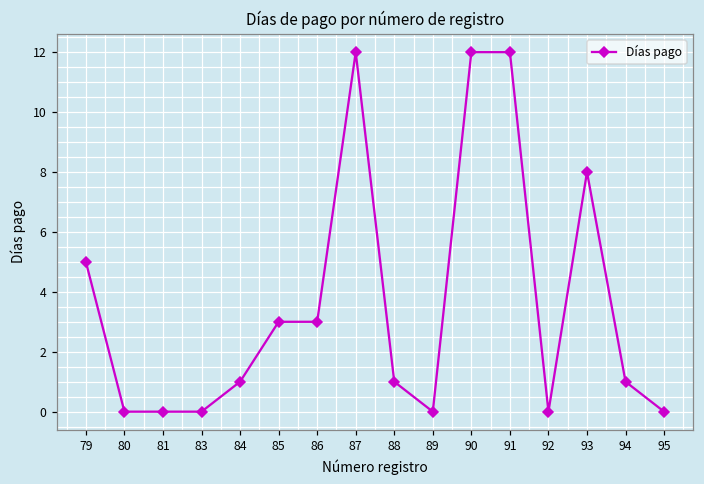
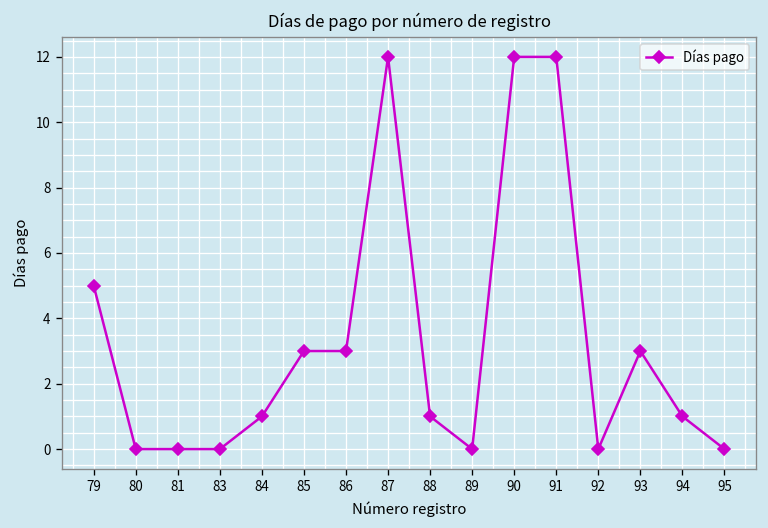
  {
    "79": 5,
    "80": 0,
    "81": 0,
    "83": 0,
    "84": 1,
    "85": 3,
    "86": 3,
    "87": 12,
    "88": 1,
    "89": 0,
    "90": 12,
    "91": 12,
    "92": 0,
-   "93": 8,
+   "93": 3,
    "94": 1,
    "95": 0
  }
